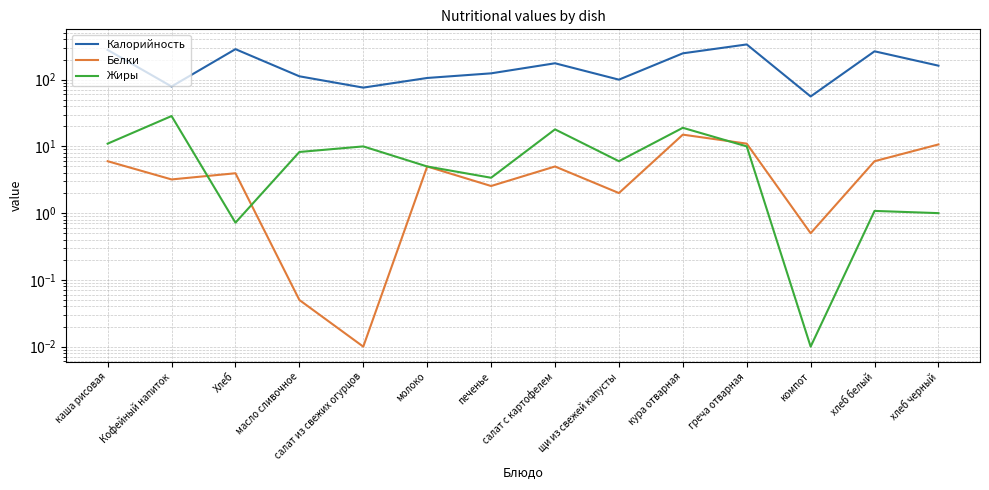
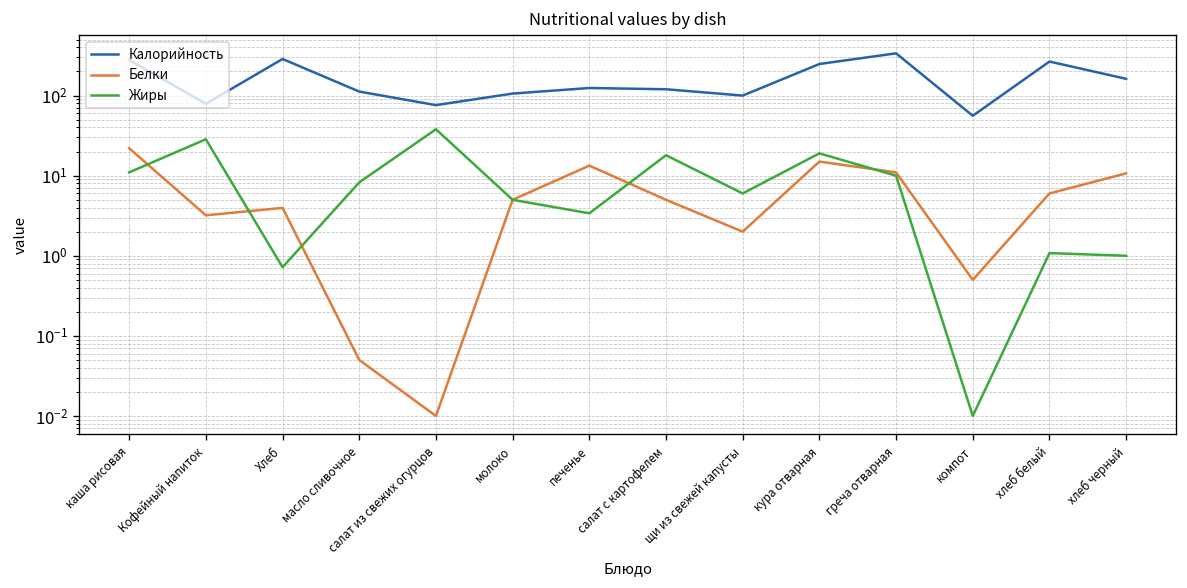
  {
    "Калорийность": {
      "Кофейный напиток": 80,
      "Хлеб": 290,
      "масло сливочное": 110,
      "салат из свежих огурцов": 80,
      "молоко": 110,
      "печенье": 120,
-     "салат с картофелем": 180,
+     "салат с картофелем": 120,
      "щи из свежей капусты": 100,
      "кура отварная": 250,
      "греча отварная": 300,
      "компот": 60,
      "хлеб белый": 270,
      "хлеб черный": 160
    },
    "Белки": {
-     "каша рисовая": 6,
+     "каша рисовая": 22,
      "Кофейный напиток": 3,
      "Хлеб": 4,
      "масло сливочное": 0.05,
      "салат из свежих огурцов": 0.010,
-     "печенье": 2.6,
+     "печенье": 13,
      "салат с картофелем": 5,
      "щи из свежей капусты": 2.0,
      "кура отварная": 15,
      "греча отварная": 11,
      "компот": 0.5,
      "хлеб белый": 6,
      "хлеб черный": 11
    },
    "Жиры": {
      "каша рисовая": 11,
      "Кофейный напиток": 29,
      "Хлеб": 0.7,
      "масло сливочное": 8,
-     "салат из свежих огурцов": 10,
+     "салат из свежих огурцов": 40,
      "печенье": 3,
      "салат с картофелем": 18,
      "щи из свежей капусты": 6,
      "кура отварная": 19,
      "греча отварная": 10,
      "компот": 0.010,
      "хлеб белый": 1,
      "хлеб черный": 1
    }
  }
